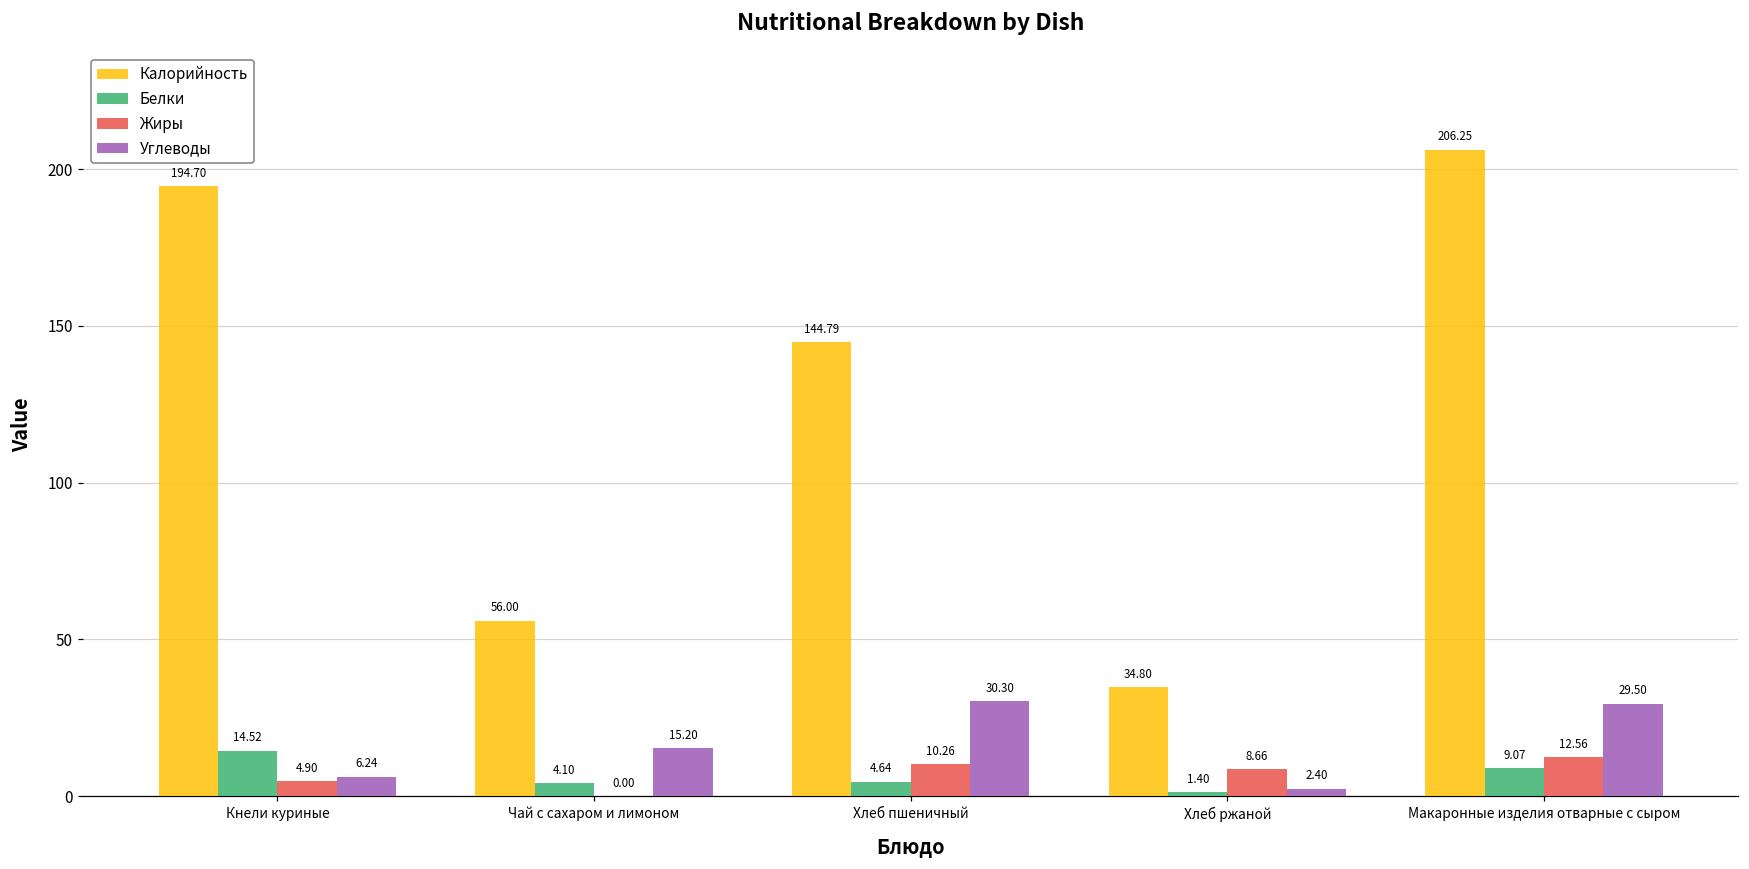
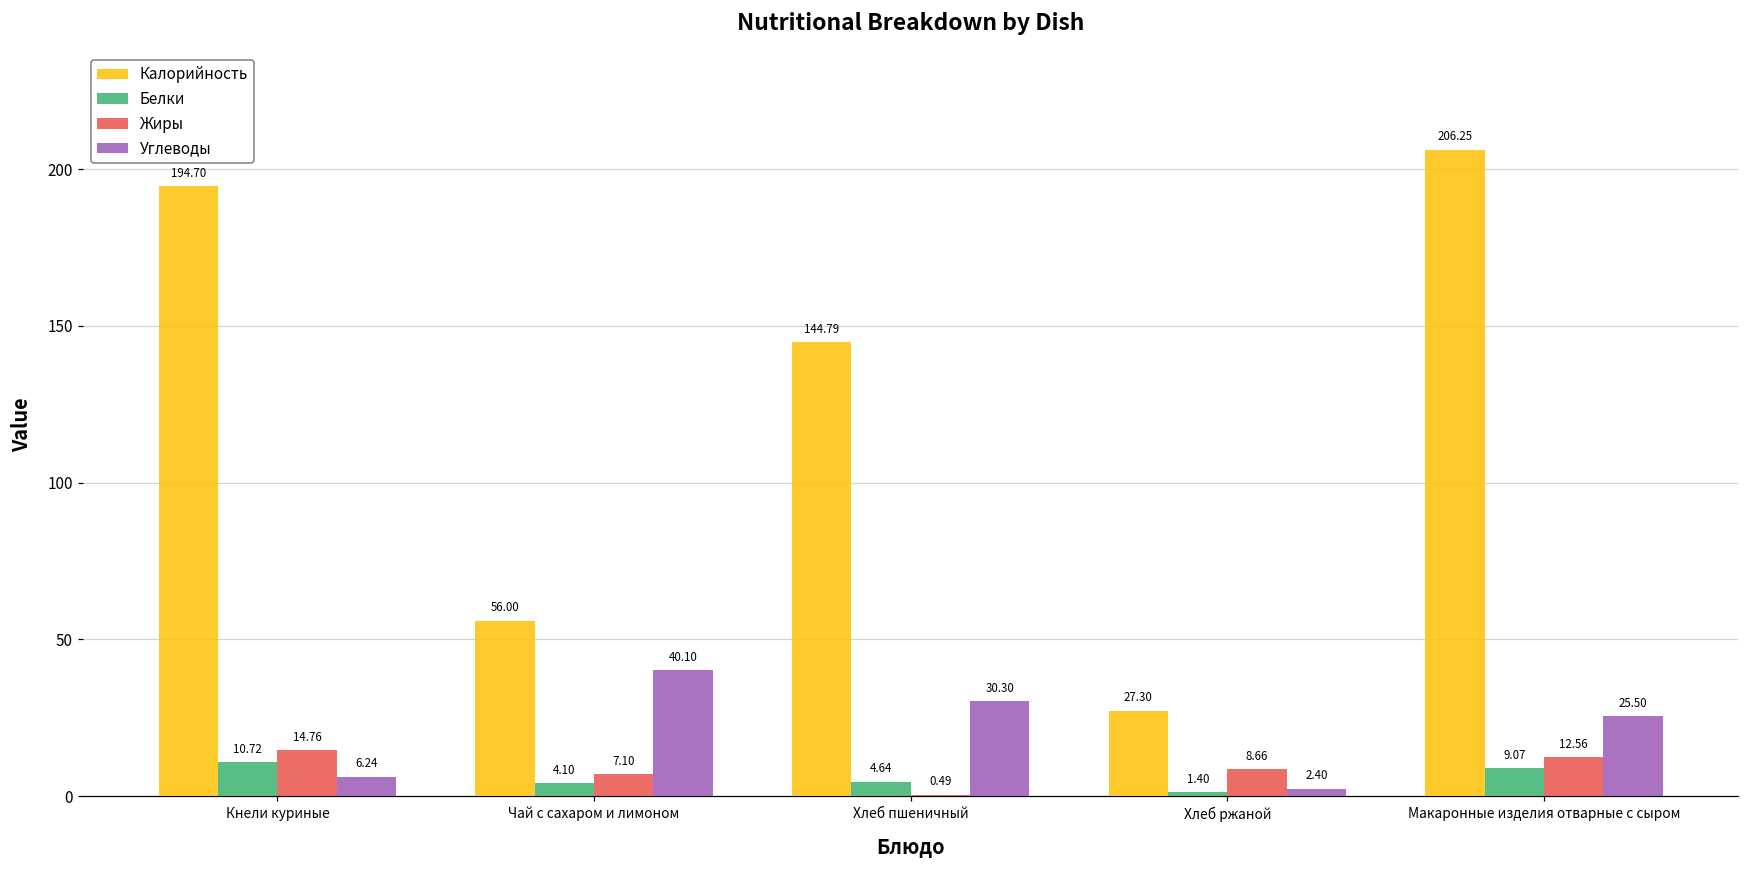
  {
    "Калорийность": {
      "Кнели куриные": 194.70,
      "Чай с сахаром и лимоном": 56.00,
      "Хлеб пшеничный": 144.79,
-     "Хлеб ржаной": 34.80,
+     "Хлеб ржаной": 27.30,
      "Макаронные изделия отварные с сыром": 206.25
    },
    "Белки": {
-     "Кнели куриные": 14.52,
+     "Кнели куриные": 10.72,
      "Чай с сахаром и лимоном": 4.10,
      "Хлеб пшеничный": 4.64,
      "Хлеб ржаной": 1.40,
      "Макаронные изделия отварные с сыром": 9.07
    },
    "Жиры": {
-     "Кнели куриные": 4.90,
-     "Чай с сахаром и лимоном": 0.00,
-     "Хлеб пшеничный": 10.26,
+     "Кнели куриные": 14.76,
+     "Чай с сахаром и лимоном": 7.10,
+     "Хлеб пшеничный": 0.49,
      "Хлеб ржаной": 8.66,
      "Макаронные изделия отварные с сыром": 12.56
    },
    "Углеводы": {
      "Кнели куриные": 6.24,
-     "Чай с сахаром и лимоном": 15.20,
+     "Чай с сахаром и лимоном": 40.10,
      "Хлеб пшеничный": 30.30,
      "Хлеб ржаной": 2.40,
-     "Макаронные изделия отварные с сыром": 29.50
+     "Макаронные изделия отварные с сыром": 25.50
    }
  }
